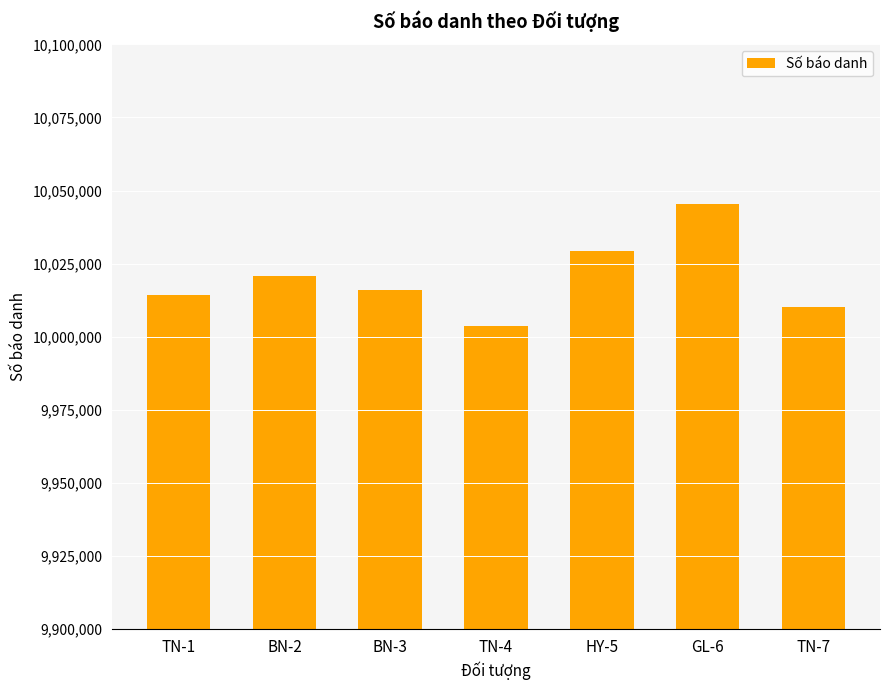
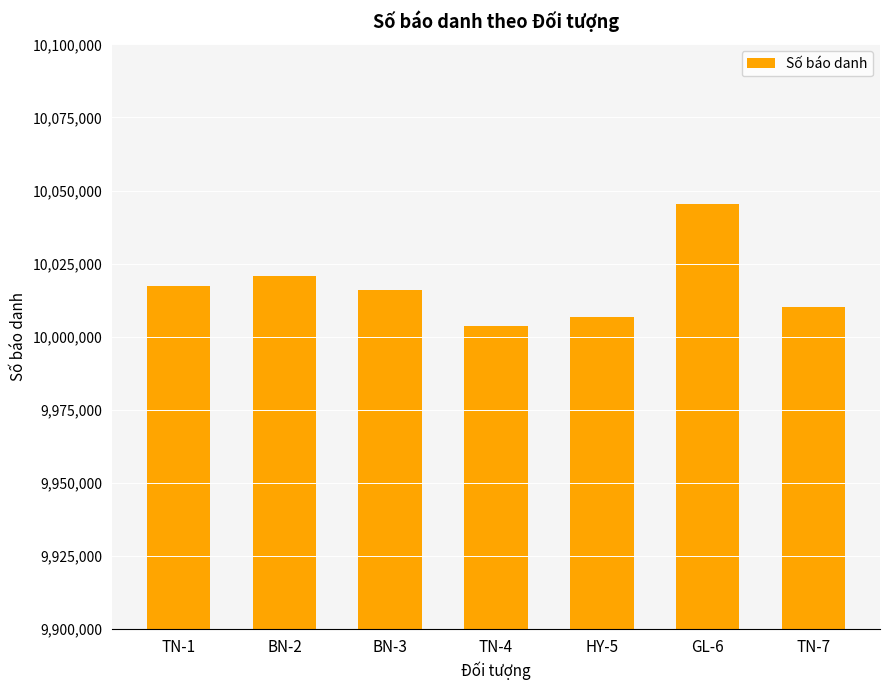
  {
-   "TN-1": "10,014,000",
+   "TN-1": "10,017,000",
    "BN-2": "10,021,000",
    "BN-3": "10,016,000",
    "TN-4": "10,004,000",
-   "HY-5": "10,029,000",
+   "HY-5": "10,007,000",
    "GL-6": "10,045,000",
    "TN-7": "10,010,000"
  }
